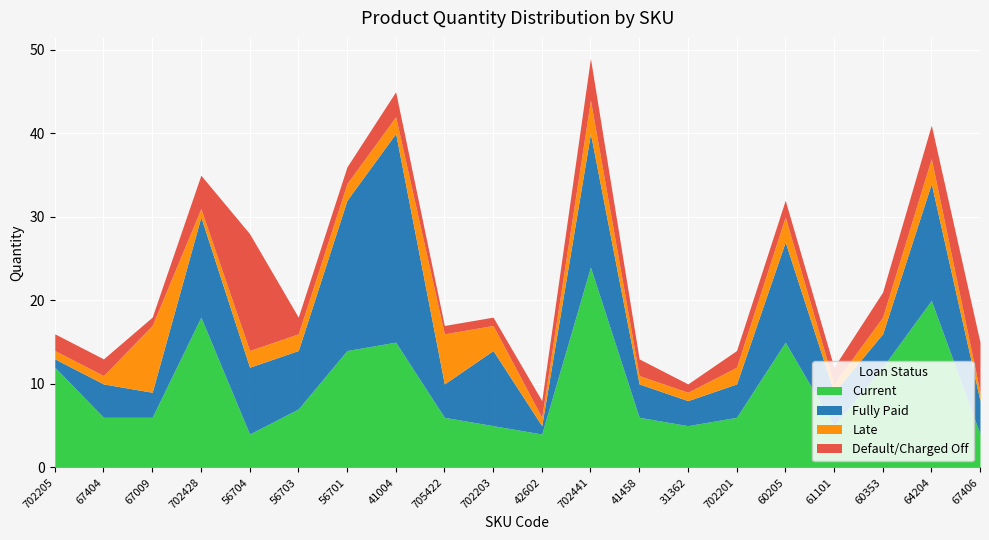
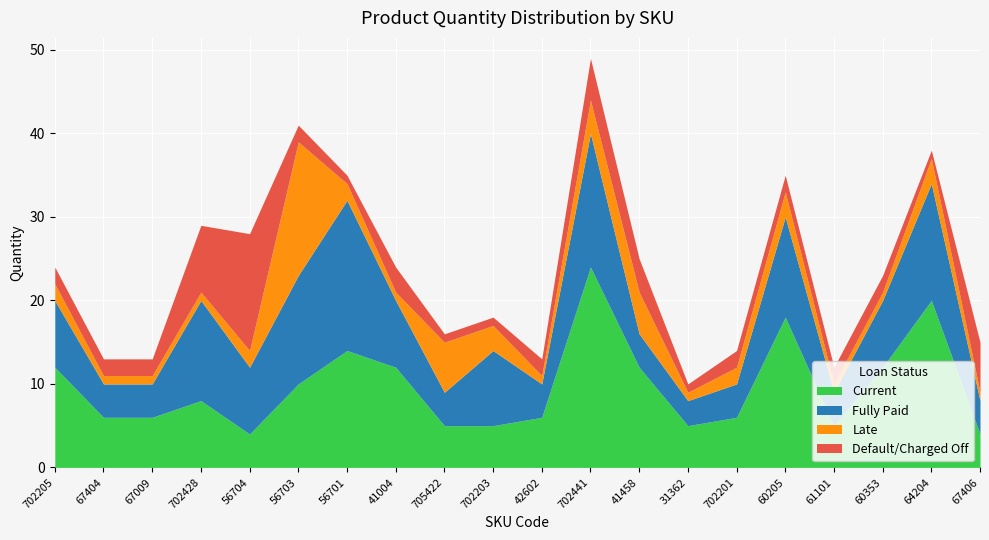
  {
    "Current": {
      "702205": 12,
      "67404": 6,
      "67009": 6,
-     "702428": 18,
+     "702428": 8,
      "56704": 4,
-     "56703": 7,
+     "56703": 10,
      "56701": 14,
-     "41004": 15,
-     "705422": 6,
+     "41004": 12,
+     "705422": 5,
      "702203": 5,
-     "42602": 4,
+     "42602": 6,
      "702441": 24,
-     "41458": 6,
+     "41458": 12,
      "31362": 5,
      "702201": 6,
-     "60205": 15,
+     "60205": 18,
      "64204": 20,
      "67406": 4
    },
    "Fully Paid": {
-     "702205": 1,
+     "702205": 8,
      "67404": 4,
-     "67009": 3,
+     "67009": 4,
      "702428": 12,
      "56704": 8,
-     "56703": 7,
+     "56703": 13,
      "56701": 18,
-     "41004": 25,
+     "41004": 8,
      "705422": 4,
      "702203": 9,
-     "42602": 1,
+     "42602": 4,
      "702441": 16,
      "41458": 4,
      "31362": 3,
      "702201": 4,
      "60205": 12,
-     "60353": 4,
+     "60353": 8,
      "64204": 14,
      "67406": 4
    },
    "Late": {
-     "702205": 1,
+     "702205": 2,
      "67404": 1,
-     "67009": 8,
+     "67009": 1,
      "702428": 1,
      "56704": 2,
-     "56703": 2,
+     "56703": 16,
      "56701": 2,
-     "41004": 2,
+     "41004": 1,
      "705422": 6,
      "702203": 3,
      "42602": 1,
      "702441": 4,
-     "41458": 1,
+     "41458": 5,
      "31362": 1,
      "702201": 2,
      "60205": 3,
-     "60353": 2,
+     "60353": 1,
      "64204": 3,
      "67406": 1
    },
    "Default/Charged Off": {
      "702205": 2,
      "67404": 2,
-     "67009": 1,
-     "702428": 4,
+     "67009": 2,
+     "702428": 8,
      "56704": 14,
      "56703": 2,
-     "56701": 2,
+     "56701": 1,
      "41004": 3,
      "705422": 1,
      "702203": 1,
      "42602": 2,
      "702441": 5,
-     "41458": 2,
+     "41458": 4,
      "31362": 1,
      "702201": 2,
      "60205": 2,
-     "60353": 3,
-     "64204": 4,
+     "60353": 2,
+     "64204": 1,
      "67406": 6
    }
  }
